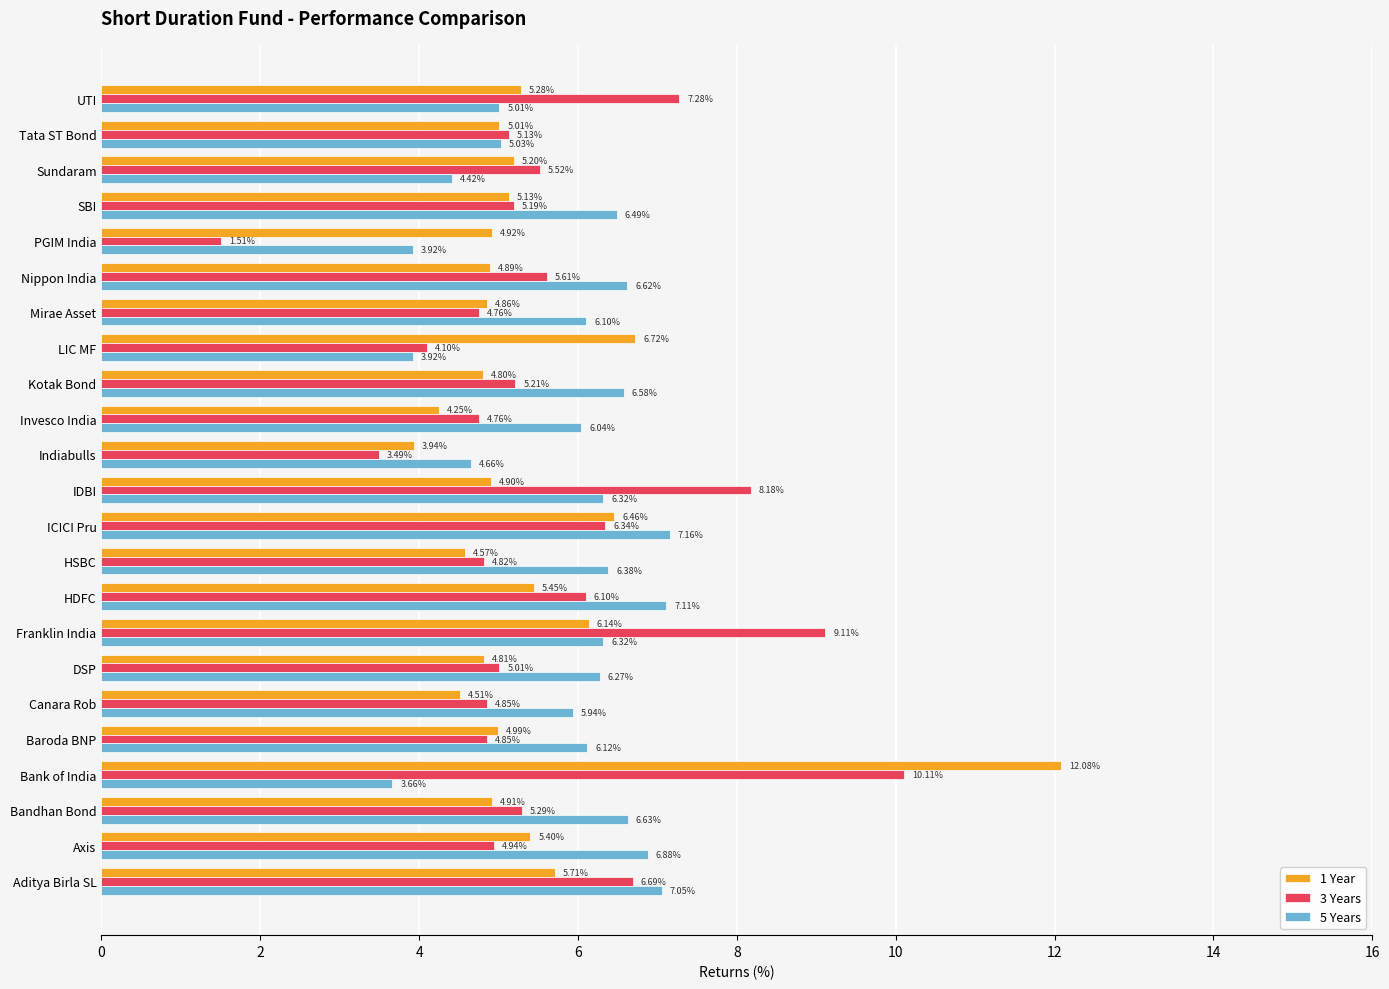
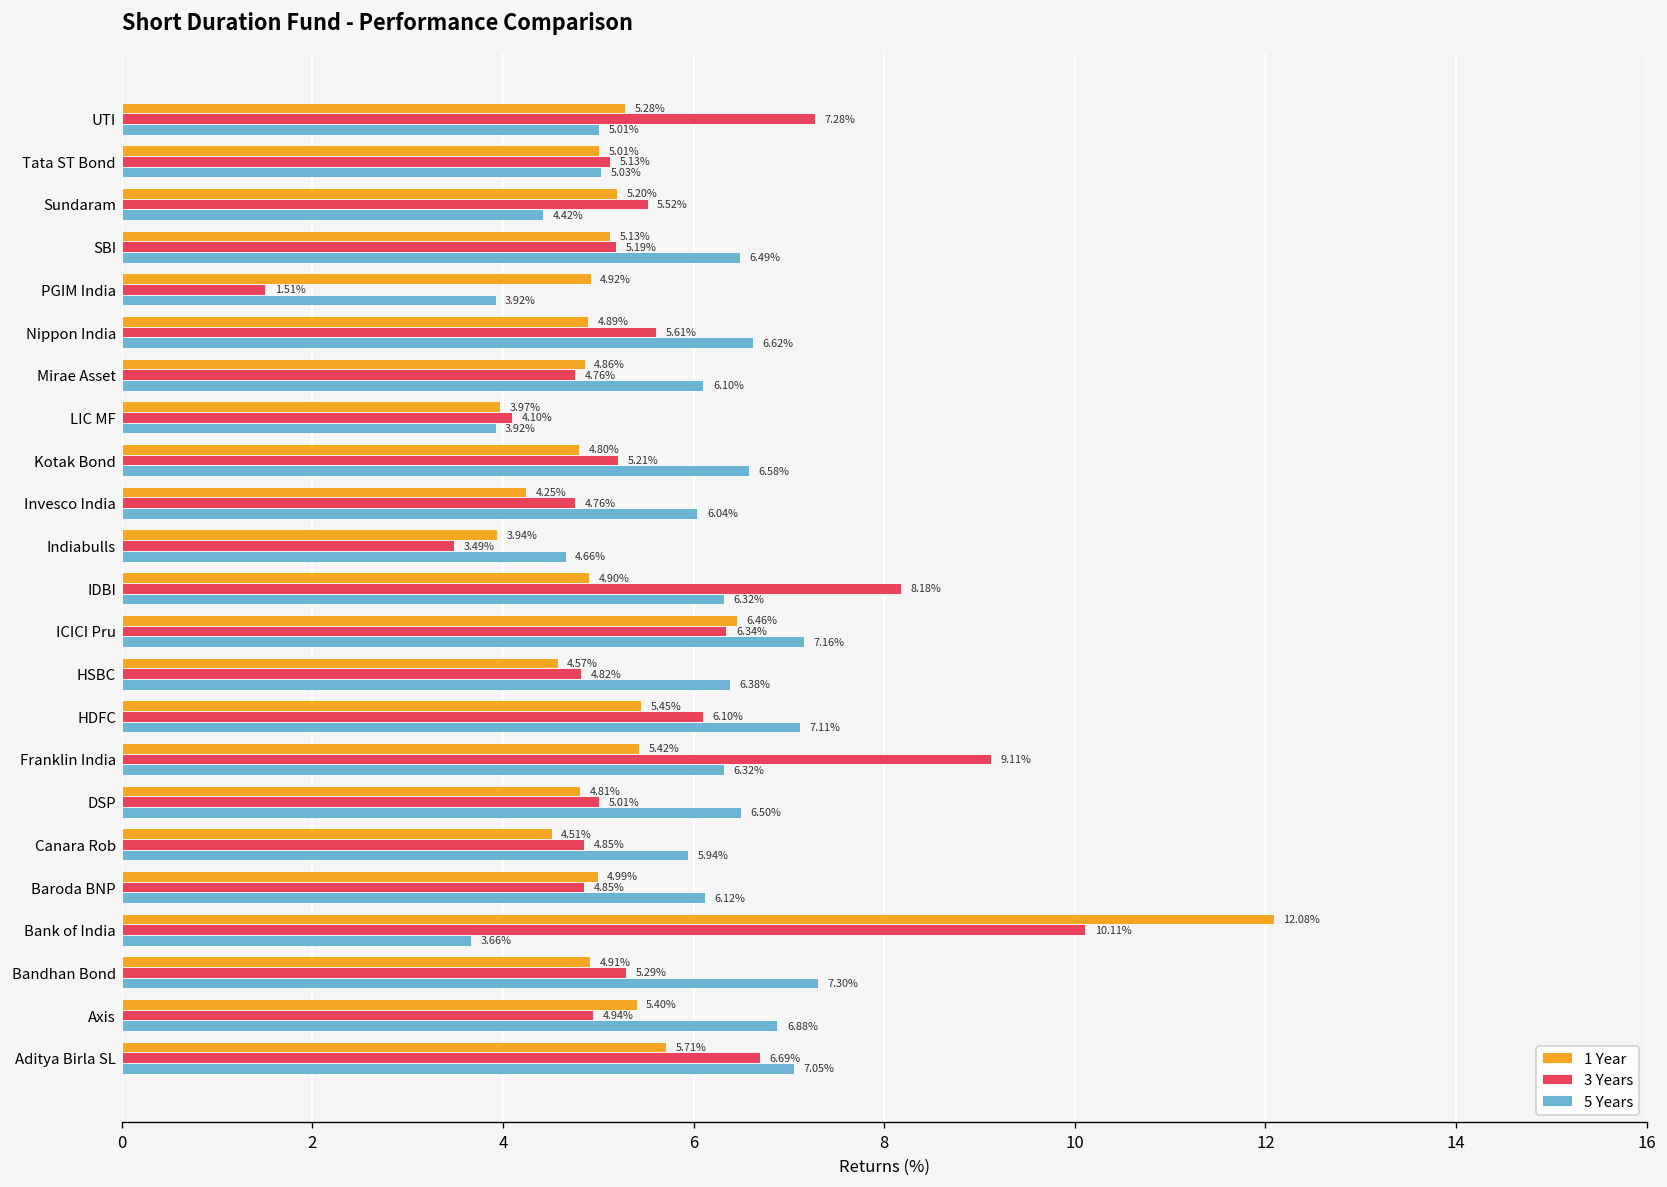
  {
    "1 Year": {
      "UTI": "5.28%",
      "Tata ST Bond": "5.01%",
      "Sundaram": "5.20%",
      "SBI": "5.13%",
      "PGIM India": "4.92%",
      "Nippon India": "4.89%",
      "Mirae Asset": "4.86%",
-     "LIC MF": "6.72%",
+     "LIC MF": "3.97%",
      "Kotak Bond": "4.80%",
      "Invesco India": "4.25%",
      "Indiabulls": "3.94%",
      "IDBI": "4.90%",
      "ICICI Pru": "6.46%",
      "HSBC": "4.57%",
      "HDFC": "5.45%",
-     "Franklin India": "6.14%",
+     "Franklin India": "5.42%",
      "DSP": "4.81%",
      "Canara Rob": "4.51%",
      "Baroda BNP": "4.99%",
      "Bank of India": "12.08%",
      "Bandhan Bond": "4.91%",
      "Axis": "5.40%",
      "Aditya Birla SL": "5.71%"
    },
    "3 Years": {
      "UTI": "7.28%",
      "Tata ST Bond": "5.13%",
      "Sundaram": "5.52%",
      "SBI": "5.19%",
      "PGIM India": "1.51%",
      "Nippon India": "5.61%",
      "Mirae Asset": "4.76%",
      "LIC MF": "4.10%",
      "Kotak Bond": "5.21%",
      "Invesco India": "4.76%",
      "Indiabulls": "3.49%",
      "IDBI": "8.18%",
      "ICICI Pru": "6.34%",
      "HSBC": "4.82%",
      "HDFC": "6.10%",
      "Franklin India": "9.11%",
      "DSP": "5.01%",
      "Canara Rob": "4.85%",
      "Baroda BNP": "4.85%",
      "Bank of India": "10.11%",
      "Bandhan Bond": "5.29%",
      "Axis": "4.94%",
      "Aditya Birla SL": "6.69%"
    },
    "5 Years": {
      "UTI": "5.01%",
      "Tata ST Bond": "5.03%",
      "Sundaram": "4.42%",
      "SBI": "6.49%",
      "PGIM India": "3.92%",
      "Nippon India": "6.62%",
      "Mirae Asset": "6.10%",
      "LIC MF": "3.92%",
      "Kotak Bond": "6.58%",
      "Invesco India": "6.04%",
      "Indiabulls": "4.66%",
      "IDBI": "6.32%",
      "ICICI Pru": "7.16%",
      "HSBC": "6.38%",
      "HDFC": "7.11%",
      "Franklin India": "6.32%",
-     "DSP": "6.27%",
+     "DSP": "6.50%",
      "Canara Rob": "5.94%",
      "Baroda BNP": "6.12%",
      "Bank of India": "3.66%",
-     "Bandhan Bond": "6.63%",
+     "Bandhan Bond": "7.30%",
      "Axis": "6.88%",
      "Aditya Birla SL": "7.05%"
    }
  }
